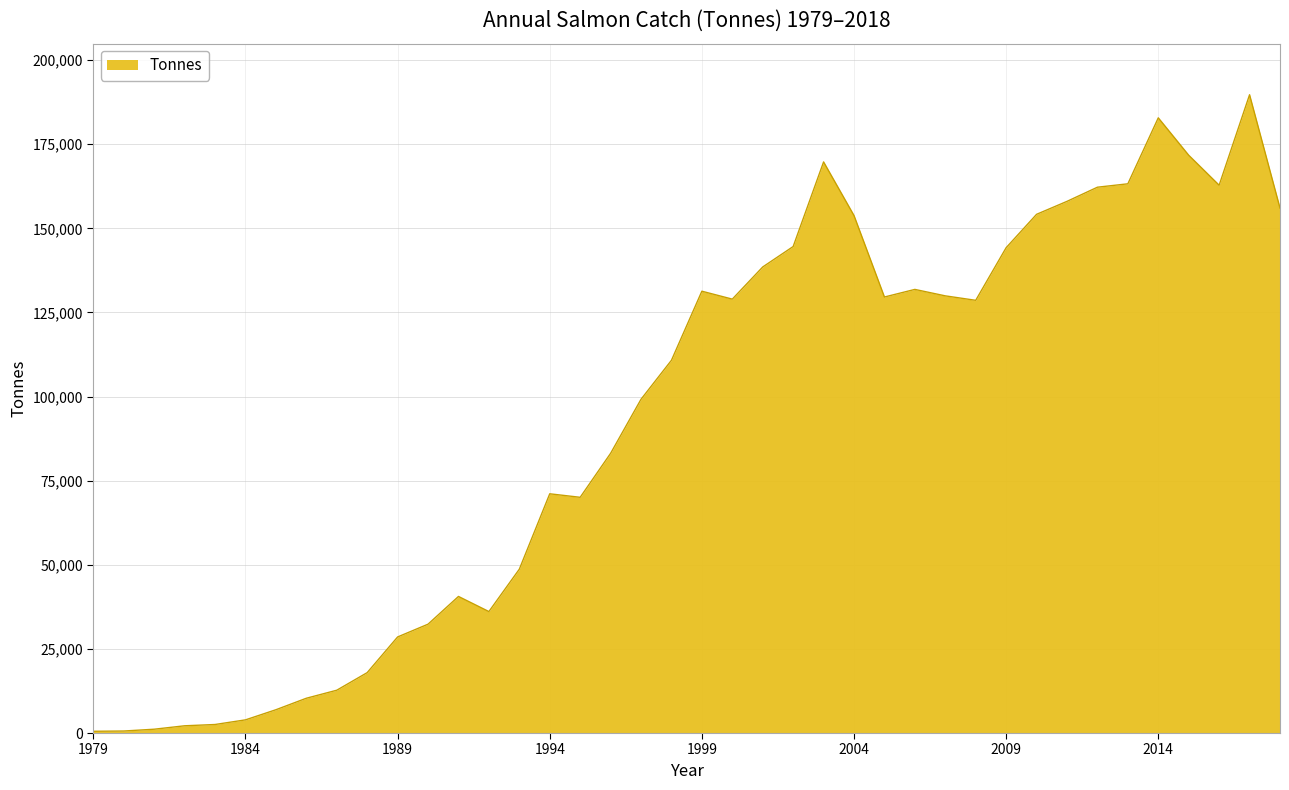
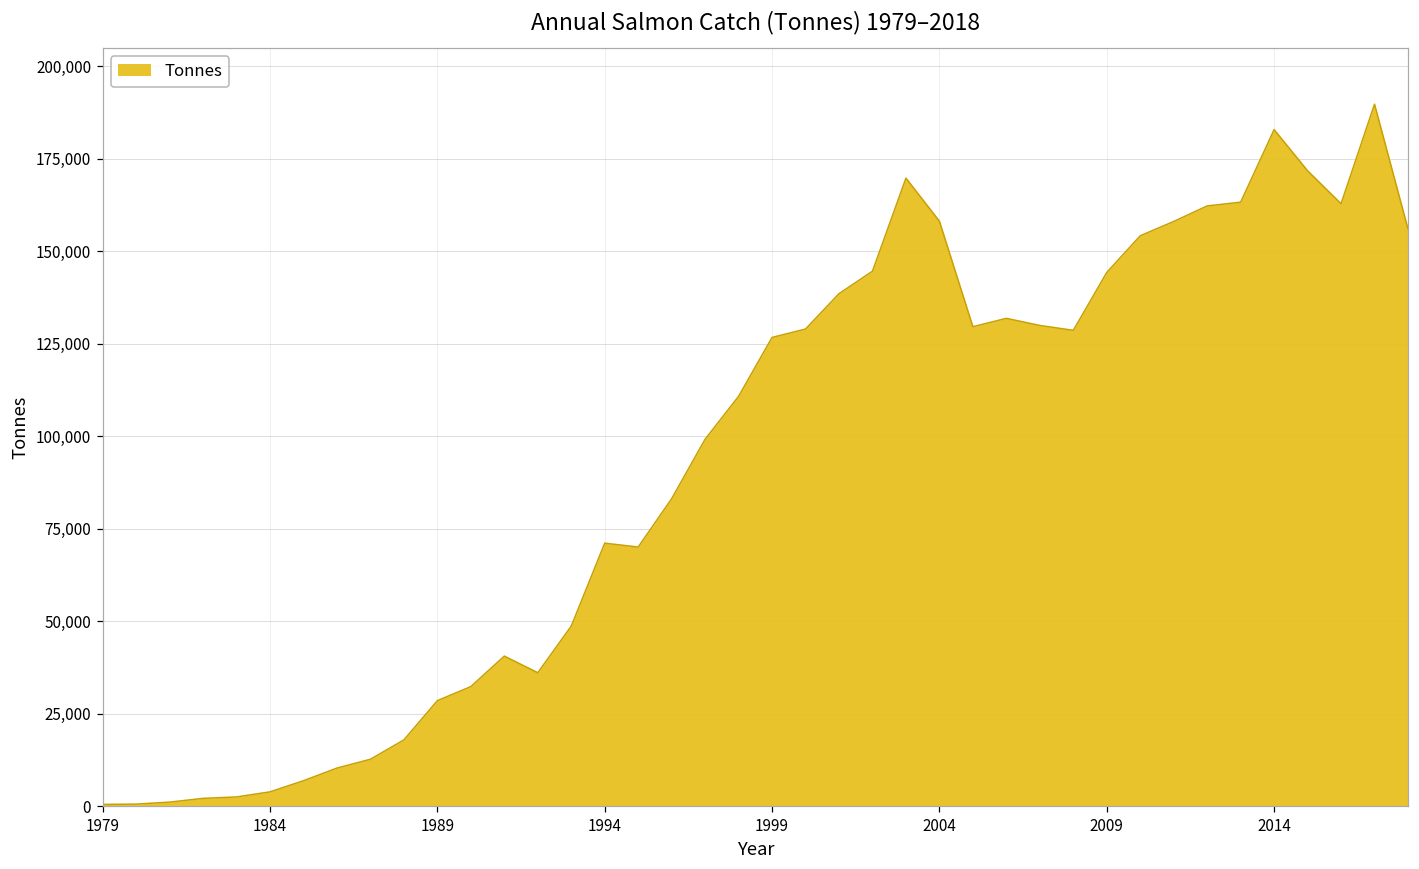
  {
    "1979": "1,000",
    "1984": "4,000",
    "1989": "29,000",
    "1994": "71,000",
-   "1999": "131,000",
-   "2004": "154,000",
+   "1999": "127,000",
+   "2004": "158,000",
    "2009": "144,000",
    "2014": "183,000"
  }
